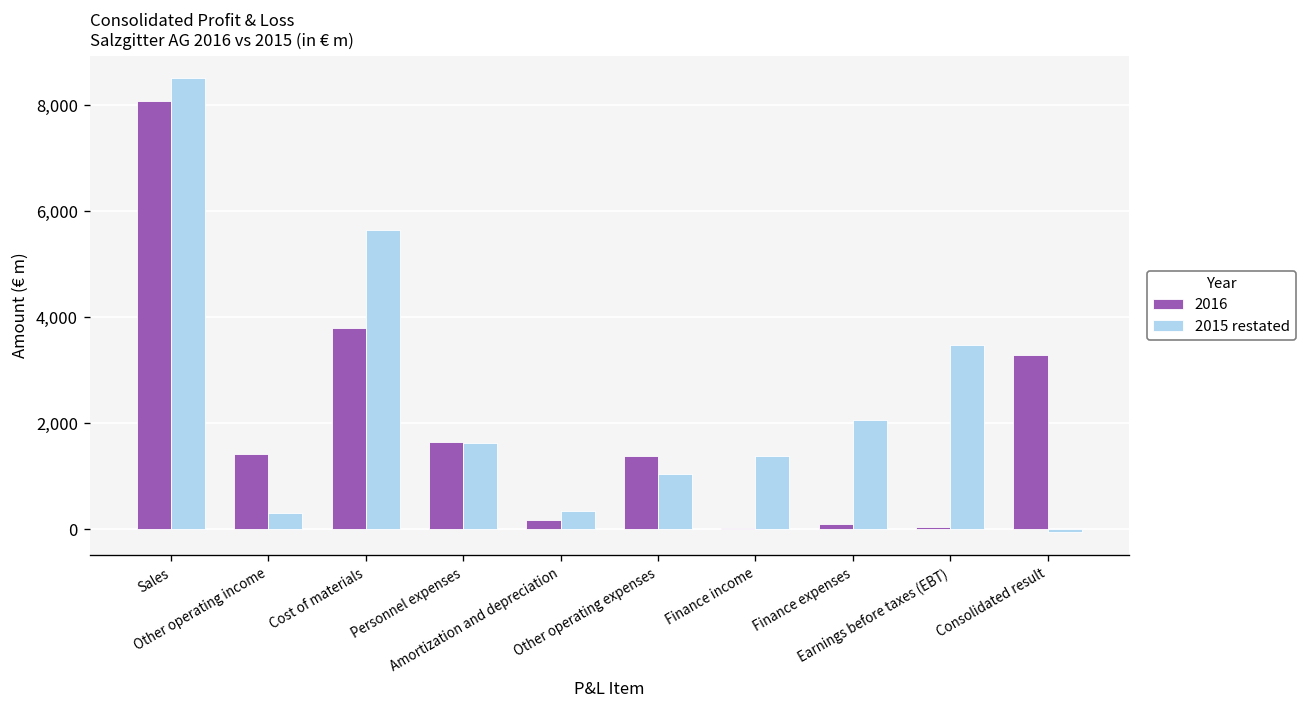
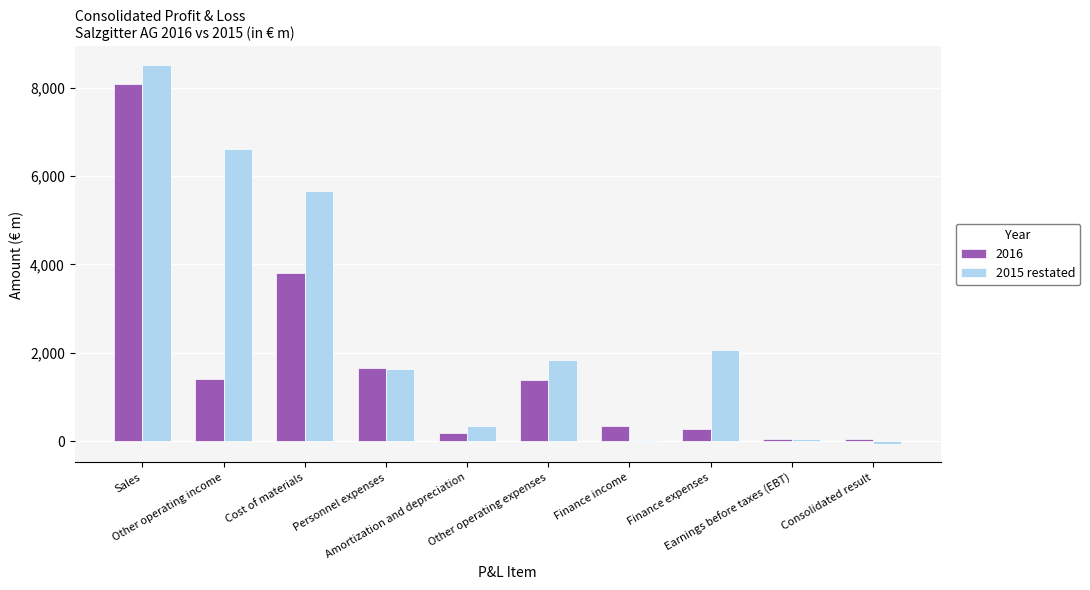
  {
    "2016": {
      "Sales": "8,100",
      "Other operating income": "1,400",
      "Cost of materials": "3,800",
      "Personnel expenses": "1,700",
      "Amortization and depreciation": "200",
      "Other operating expenses": "1,400",
-     "Finance income": "0",
-     "Finance expenses": "100",
-     "Consolidated result": "3,300"
+     "Finance income": "300",
+     "Finance expenses": "300",
+     "Consolidated result": "100"
    },
    "2015 restated": {
      "Sales": "8,500",
-     "Other operating income": "300",
+     "Other operating income": "6,600",
      "Cost of materials": "5,600",
      "Personnel expenses": "1,600",
      "Amortization and depreciation": "300",
-     "Other operating expenses": "1,000",
-     "Finance income": "1,400",
+     "Other operating expenses": "1,800",
+     "Finance income": "0",
      "Finance expenses": "2,100",
-     "Earnings before taxes (EBT)": "3,500"
+     "Earnings before taxes (EBT)": "100"
    }
  }
